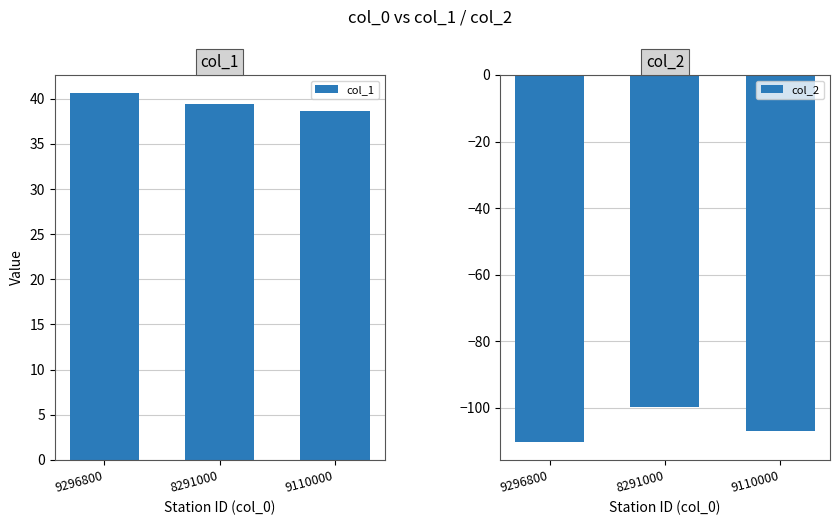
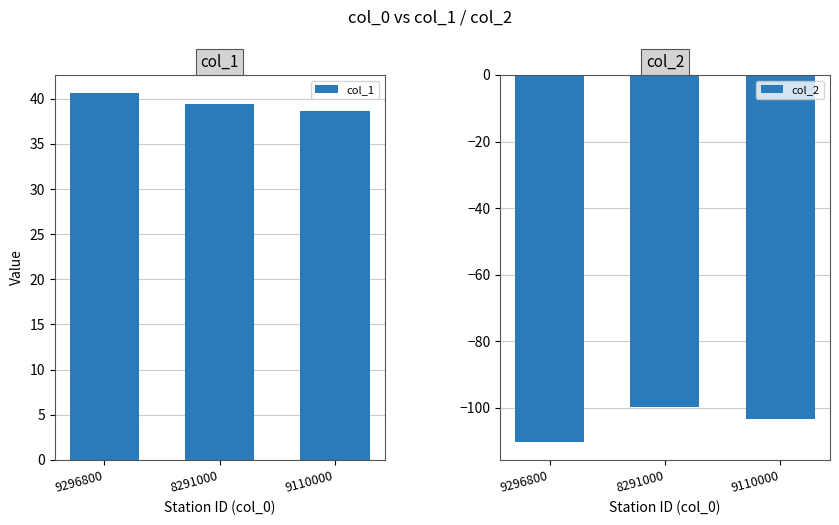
  {
    "col_1": {
      "9296800": 41,
      "8291000": 39,
      "9110000": 39
    },
    "col_2": {
      "9296800": -110,
      "8291000": -100,
-     "9110000": -107
+     "9110000": -103
    }
  }
